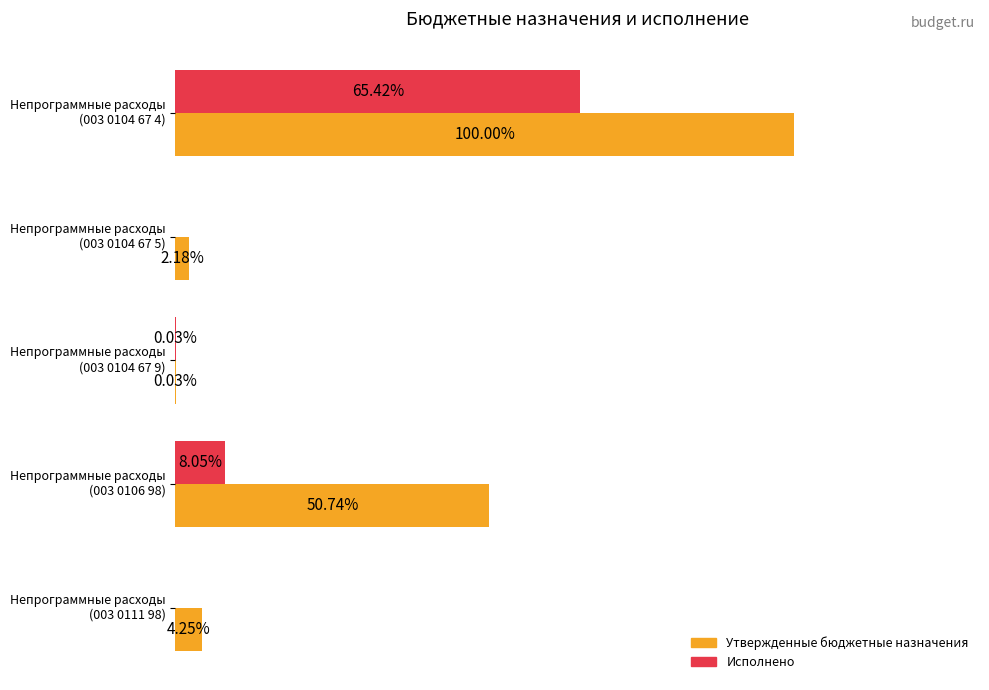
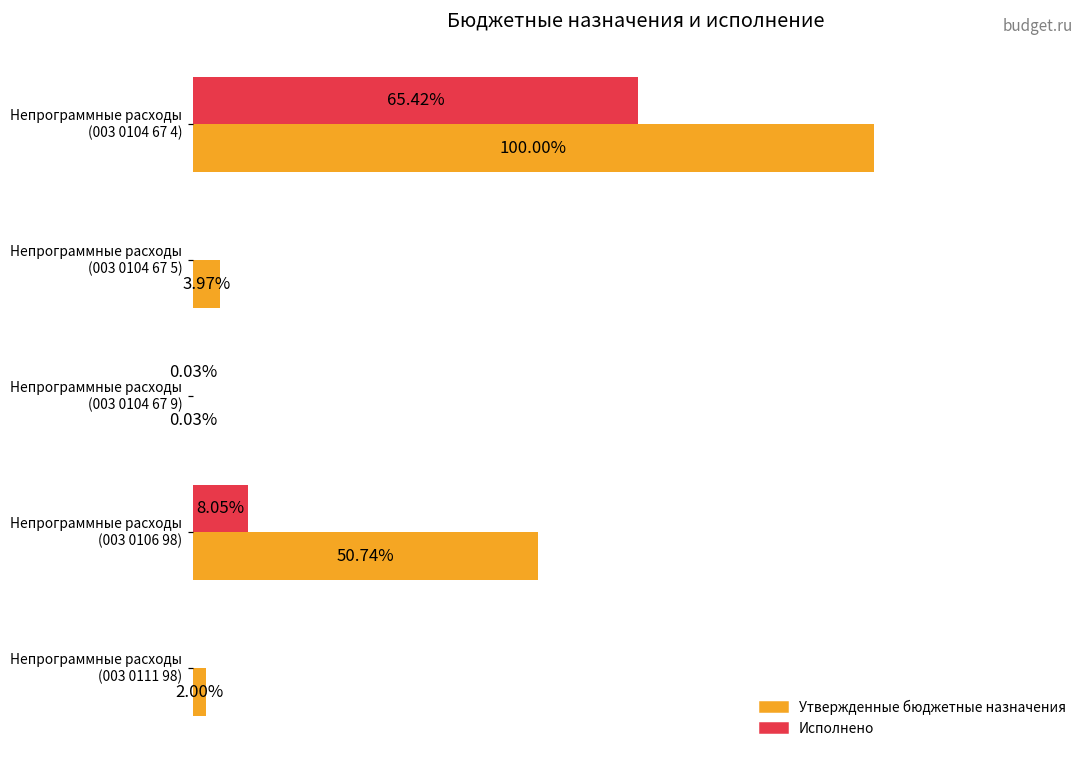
  {
    "Утвержденные бюджетные назначения": {
      "Непрограммные расходы (003 0104 67 4)": "100.00%",
-     "Непрограммные расходы (003 0104 67 5)": "2.18%",
+     "Непрограммные расходы (003 0104 67 5)": "3.97%",
      "Непрограммные расходы (003 0104 67 9)": "0.03%",
      "Непрограммные расходы (003 0106 98)": "50.74%",
-     "Непрограммные расходы (003 0111 98)": "4.25%"
+     "Непрограммные расходы (003 0111 98)": "2.00%"
    },
    "Исполнено": {
      "Непрограммные расходы (003 0104 67 4)": "65.42%",
      "Непрограммные расходы (003 0104 67 9)": "0.03%",
      "Непрограммные расходы (003 0106 98)": "8.05%"
    }
  }
